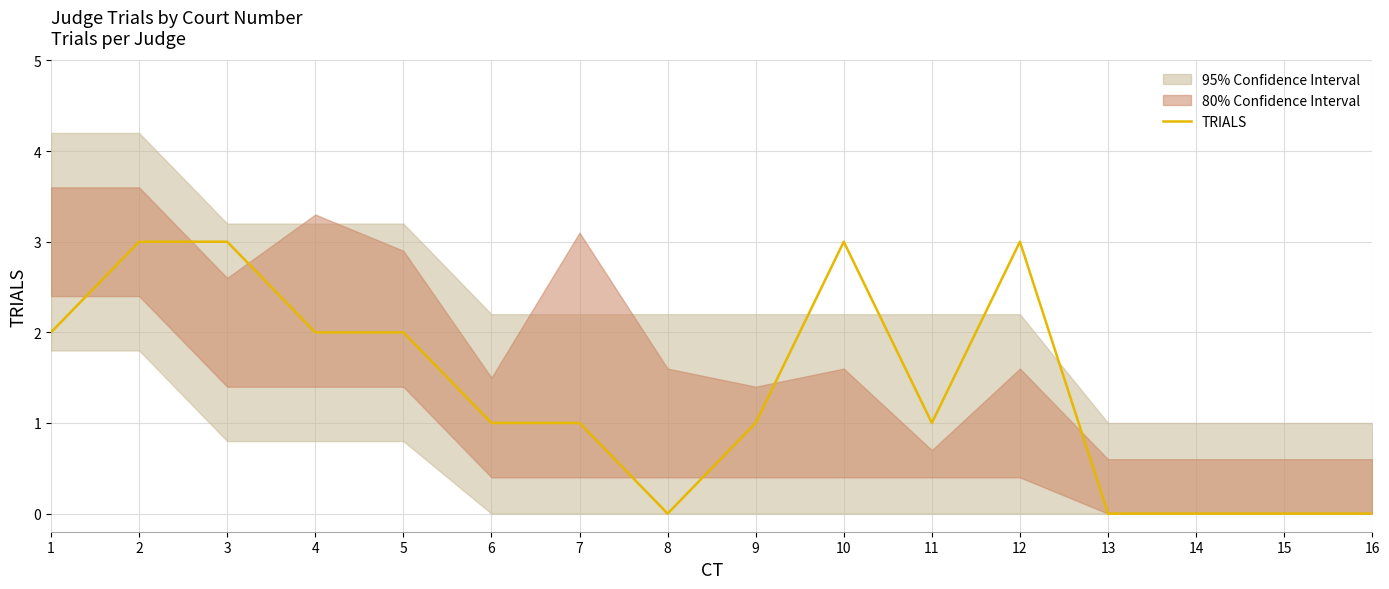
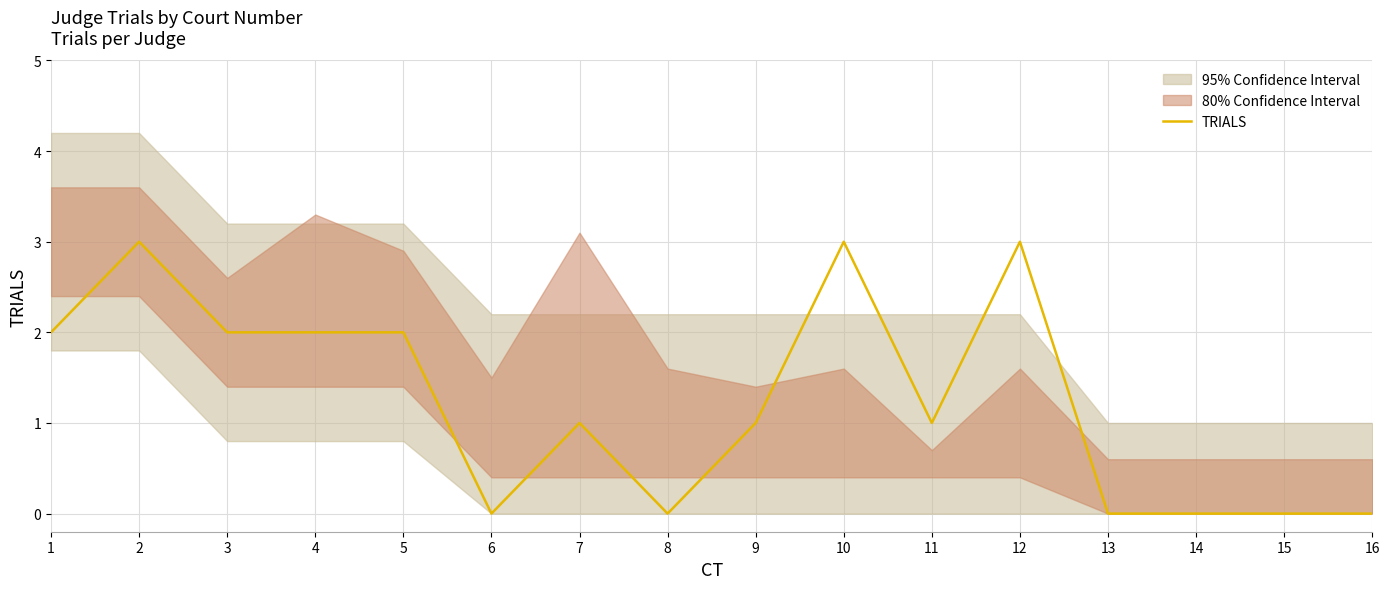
  {
    "TRIALS": {
      "1": 2,
      "2": 3,
-     "3": 3,
+     "3": 2,
      "4": 2,
      "5": 2,
-     "6": 1,
+     "6": 0,
      "7": 1,
      "8": 0,
      "9": 1,
      "10": 3,
      "11": 1,
      "12": 3,
      "13": 0,
      "14": 0,
      "15": 0,
      "16": 0
    }
  }
